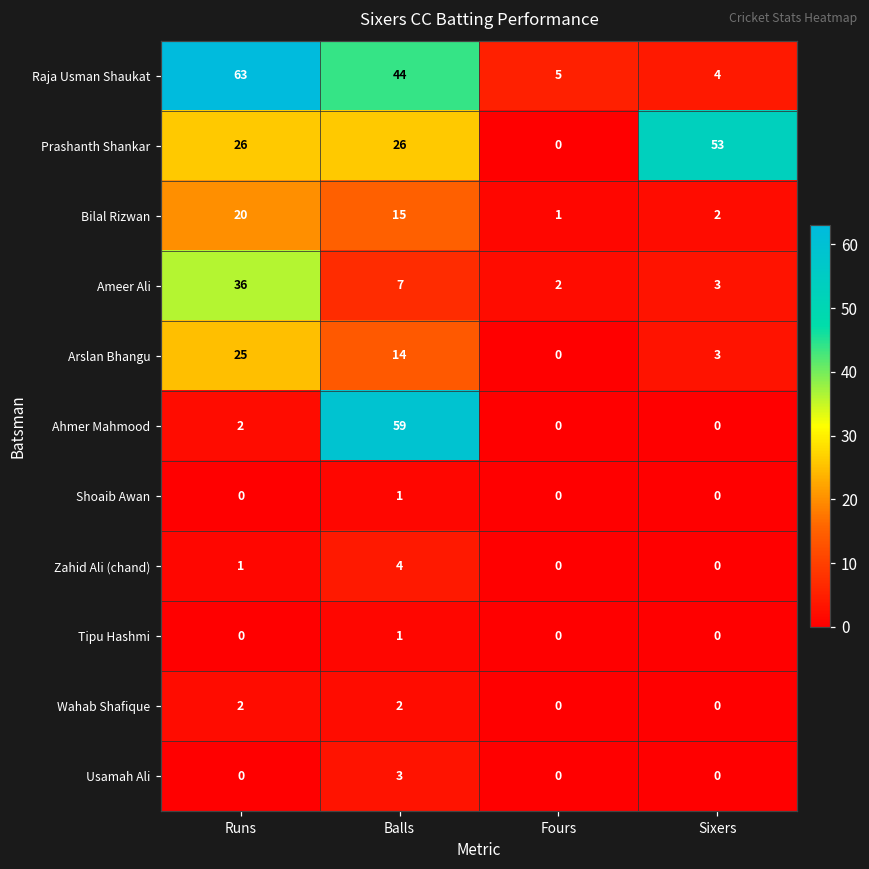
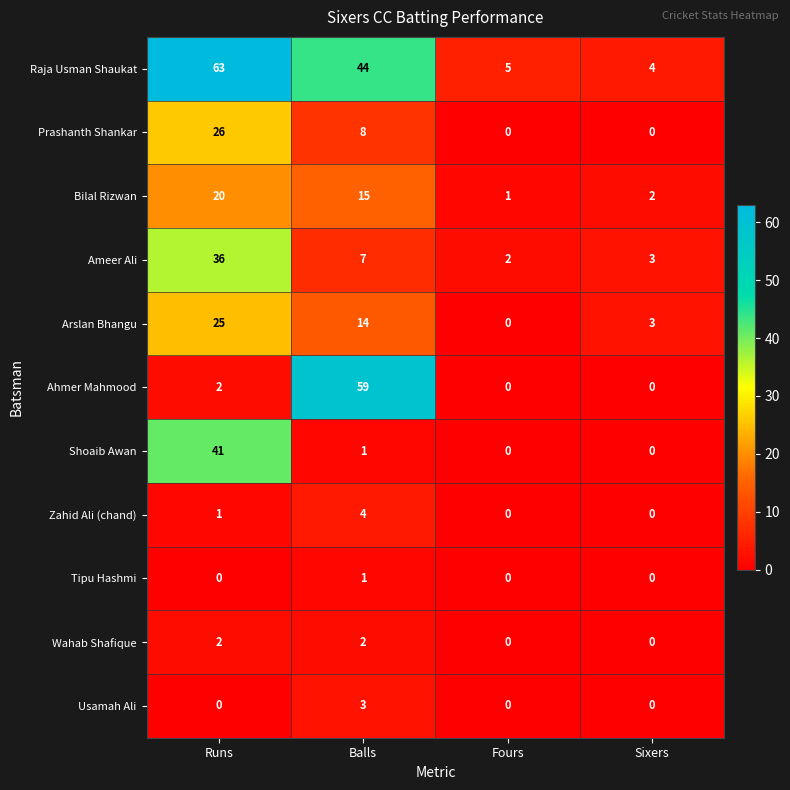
  {
    "Raja Usman Shaukat": {
      "Runs": 63,
      "Balls": 44,
      "Fours": 5,
      "Sixers": 4
    },
    "Prashanth Shankar": {
      "Runs": 26,
-     "Balls": 26,
+     "Balls": 8,
      "Fours": 0,
-     "Sixers": 53
+     "Sixers": 0
    },
    "Bilal Rizwan": {
      "Runs": 20,
      "Balls": 15,
      "Fours": 1,
      "Sixers": 2
    },
    "Ameer Ali": {
      "Runs": 36,
      "Balls": 7,
      "Fours": 2,
      "Sixers": 3
    },
    "Arslan Bhangu": {
      "Runs": 25,
      "Balls": 14,
      "Fours": 0,
      "Sixers": 3
    },
    "Ahmer Mahmood": {
      "Runs": 2,
      "Balls": 59,
      "Fours": 0,
      "Sixers": 0
    },
    "Shoaib Awan": {
-     "Runs": 0,
+     "Runs": 41,
      "Balls": 1,
      "Fours": 0,
      "Sixers": 0
    },
    "Zahid Ali (chand)": {
      "Runs": 1,
      "Balls": 4,
      "Fours": 0,
      "Sixers": 0
    },
    "Tipu Hashmi": {
      "Runs": 0,
      "Balls": 1,
      "Fours": 0,
      "Sixers": 0
    },
    "Wahab Shafique": {
      "Runs": 2,
      "Balls": 2,
      "Fours": 0,
      "Sixers": 0
    },
    "Usamah Ali": {
      "Runs": 0,
      "Balls": 3,
      "Fours": 0,
      "Sixers": 0
    }
  }
